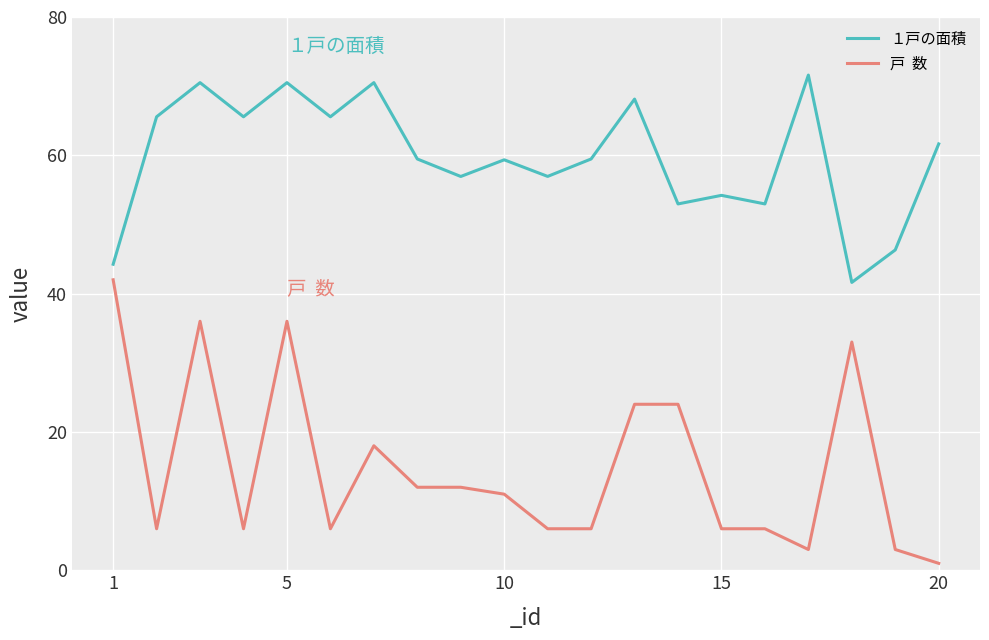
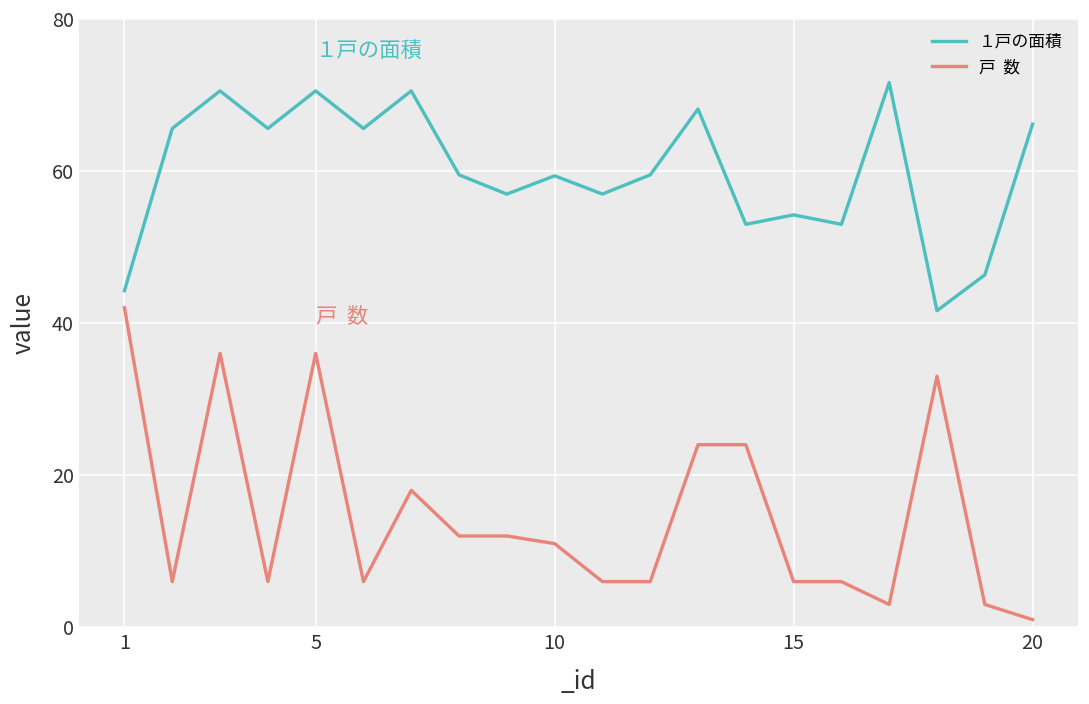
  {
    "１戸の面積": {
      "1": 44,
      "5": 71,
      "10": 59,
      "15": 54,
-     "20": 62
+     "20": 66
    },
    "戸 数": {
      "1": 42,
      "5": 36,
      "10": 11,
      "15": 6,
      "20": 1
    }
  }
